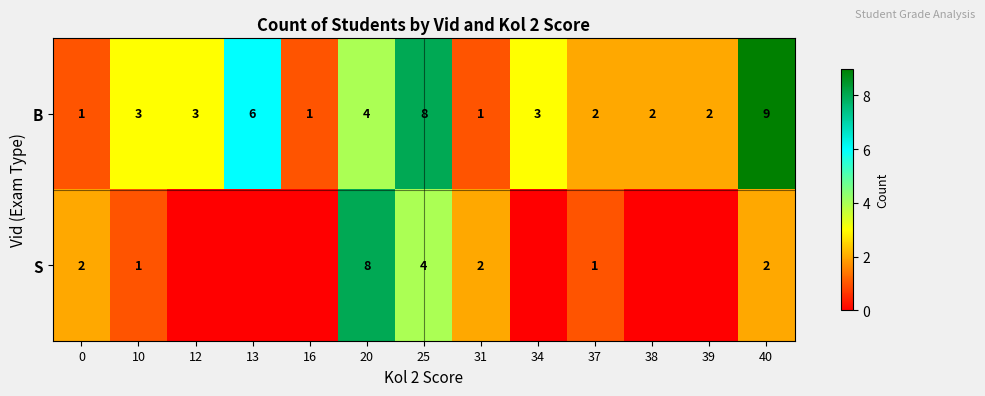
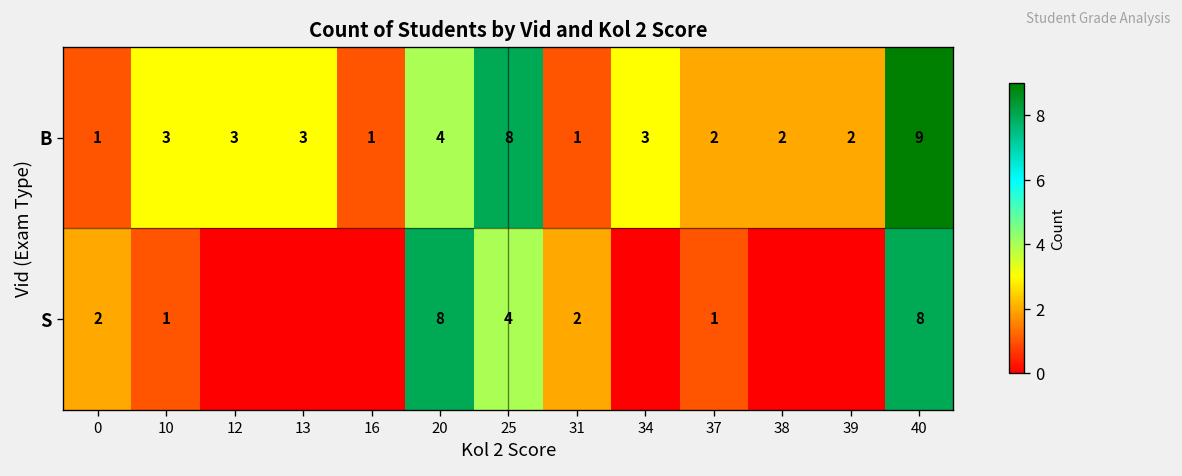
  {
    "B": {
      "0": 1,
      "10": 3,
      "12": 3,
-     "13": 6,
+     "13": 3,
      "16": 1,
      "20": 4,
      "25": 8,
      "31": 1,
      "34": 3,
      "37": 2,
      "38": 2,
      "39": 2,
      "40": 9
    },
    "S": {
      "0": 2,
      "10": 1,
      "20": 8,
      "25": 4,
      "31": 2,
      "37": 1,
-     "40": 2
+     "40": 8
    }
  }
